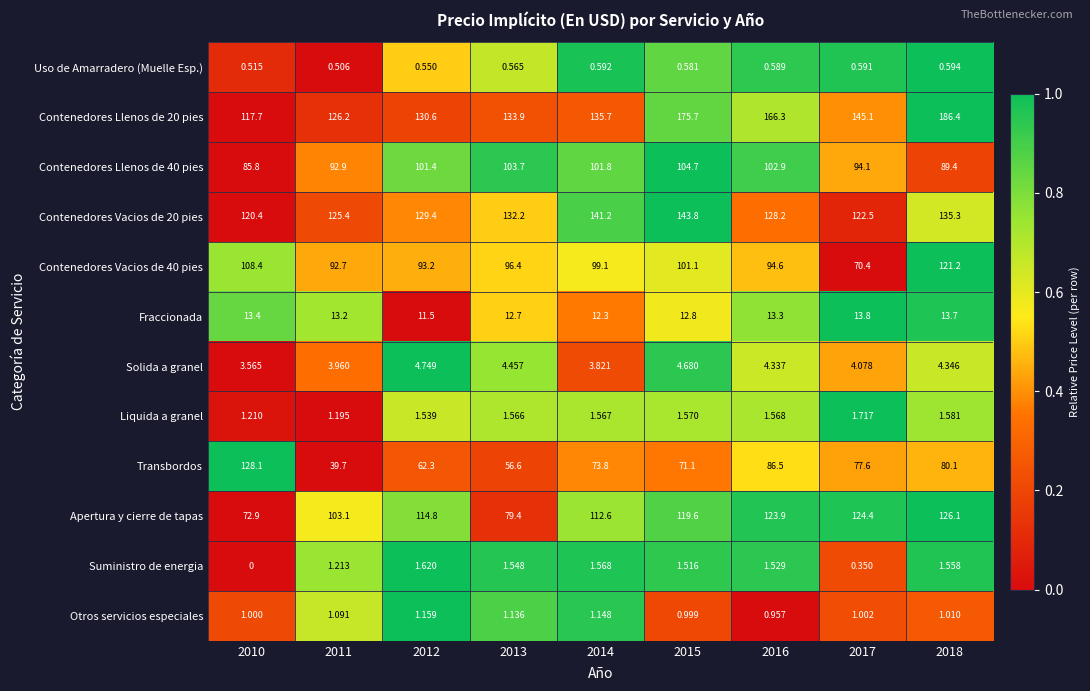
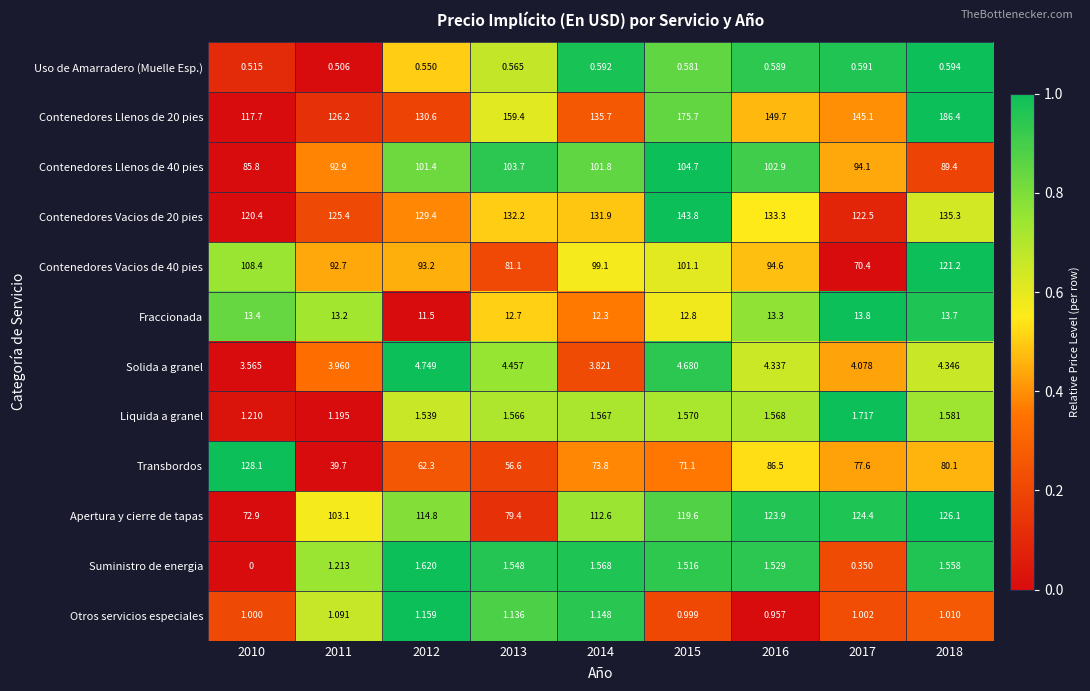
  {
    "Uso de Amarradero (Muelle Esp.)": {
      "2010": 0.515,
      "2011": 0.506,
      "2012": 0.550,
      "2013": 0.565,
      "2014": 0.592,
      "2015": 0.581,
      "2016": 0.589,
      "2017": 0.591,
      "2018": 0.594
    },
    "Contenedores Llenos de 20 pies": {
      "2010": 117.7,
      "2011": 126.2,
      "2012": 130.6,
-     "2013": 133.9,
+     "2013": 159.4,
      "2014": 135.7,
      "2015": 175.7,
-     "2016": 166.3,
+     "2016": 149.7,
      "2017": 145.1,
      "2018": 186.4
    },
    "Contenedores Llenos de 40 pies": {
      "2010": 85.8,
      "2011": 92.9,
      "2012": 101.4,
      "2013": 103.7,
      "2014": 101.8,
      "2015": 104.7,
      "2016": 102.9,
      "2017": 94.1,
      "2018": 89.4
    },
    "Contenedores Vacios de 20 pies": {
      "2010": 120.4,
      "2011": 125.4,
      "2012": 129.4,
      "2013": 132.2,
-     "2014": 141.2,
+     "2014": 131.9,
      "2015": 143.8,
-     "2016": 128.2,
+     "2016": 133.3,
      "2017": 122.5,
      "2018": 135.3
    },
    "Contenedores Vacios de 40 pies": {
      "2010": 108.4,
      "2011": 92.7,
      "2012": 93.2,
-     "2013": 96.4,
+     "2013": 81.1,
      "2014": 99.1,
      "2015": 101.1,
      "2016": 94.6,
      "2017": 70.4,
      "2018": 121.2
    },
    "Fraccionada": {
      "2010": 13.4,
      "2011": 13.2,
      "2012": 11.5,
      "2013": 12.7,
      "2014": 12.3,
      "2015": 12.8,
      "2016": 13.3,
      "2017": 13.8,
      "2018": 13.7
    },
    "Solida a granel": {
      "2010": 3.565,
      "2011": 3.960,
      "2012": 4.749,
      "2013": 4.457,
      "2014": 3.821,
      "2015": 4.680,
      "2016": 4.337,
      "2017": 4.078,
      "2018": 4.346
    },
    "Liquida a granel": {
      "2010": 1.210,
      "2011": 1.195,
      "2012": 1.539,
      "2013": 1.566,
      "2014": 1.567,
      "2015": 1.570,
      "2016": 1.568,
      "2017": 1.717,
      "2018": 1.581
    },
    "Transbordos": {
      "2010": 128.1,
      "2011": 39.7,
      "2012": 62.3,
      "2013": 56.6,
      "2014": 73.8,
      "2015": 71.1,
      "2016": 86.5,
      "2017": 77.6,
      "2018": 80.1
    },
    "Apertura y cierre de tapas": {
      "2010": 72.9,
      "2011": 103.1,
      "2012": 114.8,
      "2013": 79.4,
      "2014": 112.6,
      "2015": 119.6,
      "2016": 123.9,
      "2017": 124.4,
      "2018": 126.1
    },
    "Suministro de energia": {
      "2010": 0,
      "2011": 1.213,
      "2012": 1.620,
      "2013": 1.548,
      "2014": 1.568,
      "2015": 1.516,
      "2016": 1.529,
      "2017": 0.350,
      "2018": 1.558
    },
    "Otros servicios especiales": {
      "2010": 1.000,
      "2011": 1.091,
      "2012": 1.159,
      "2013": 1.136,
      "2014": 1.148,
      "2015": 0.999,
      "2016": 0.957,
      "2017": 1.002,
      "2018": 1.010
    }
  }
